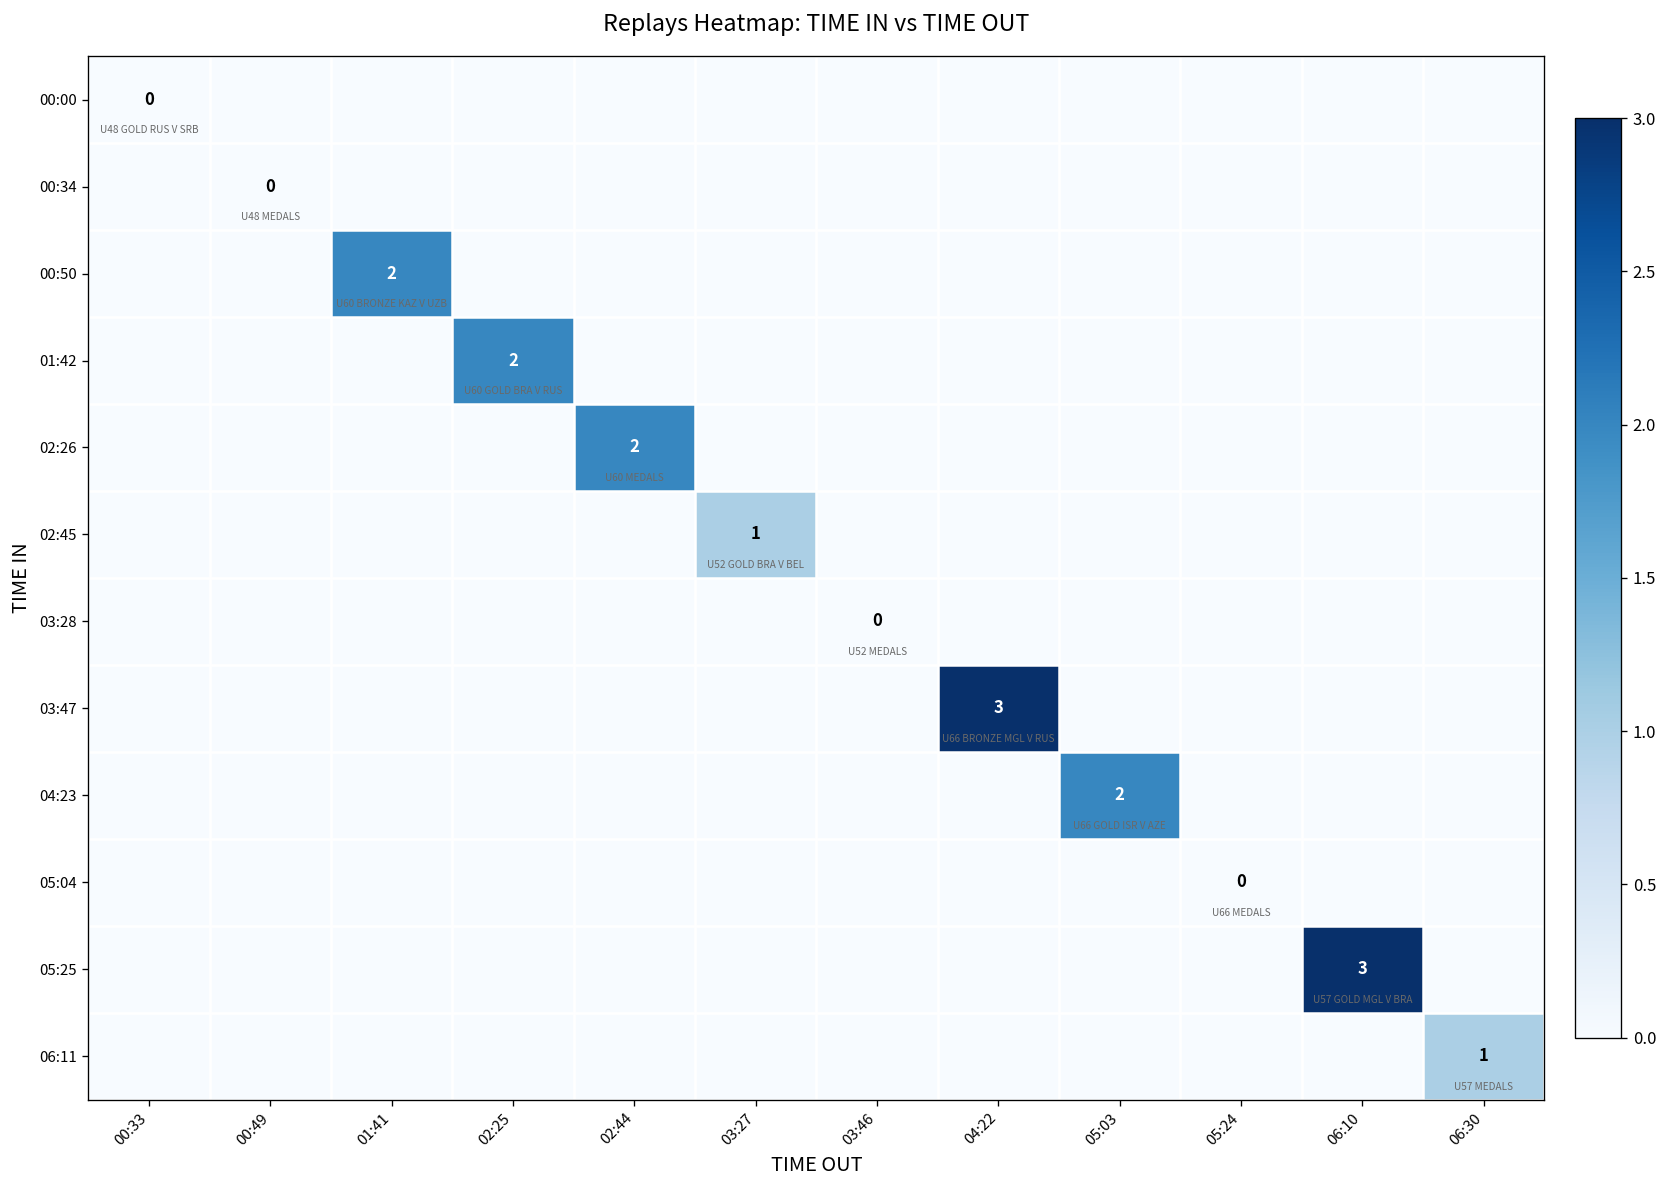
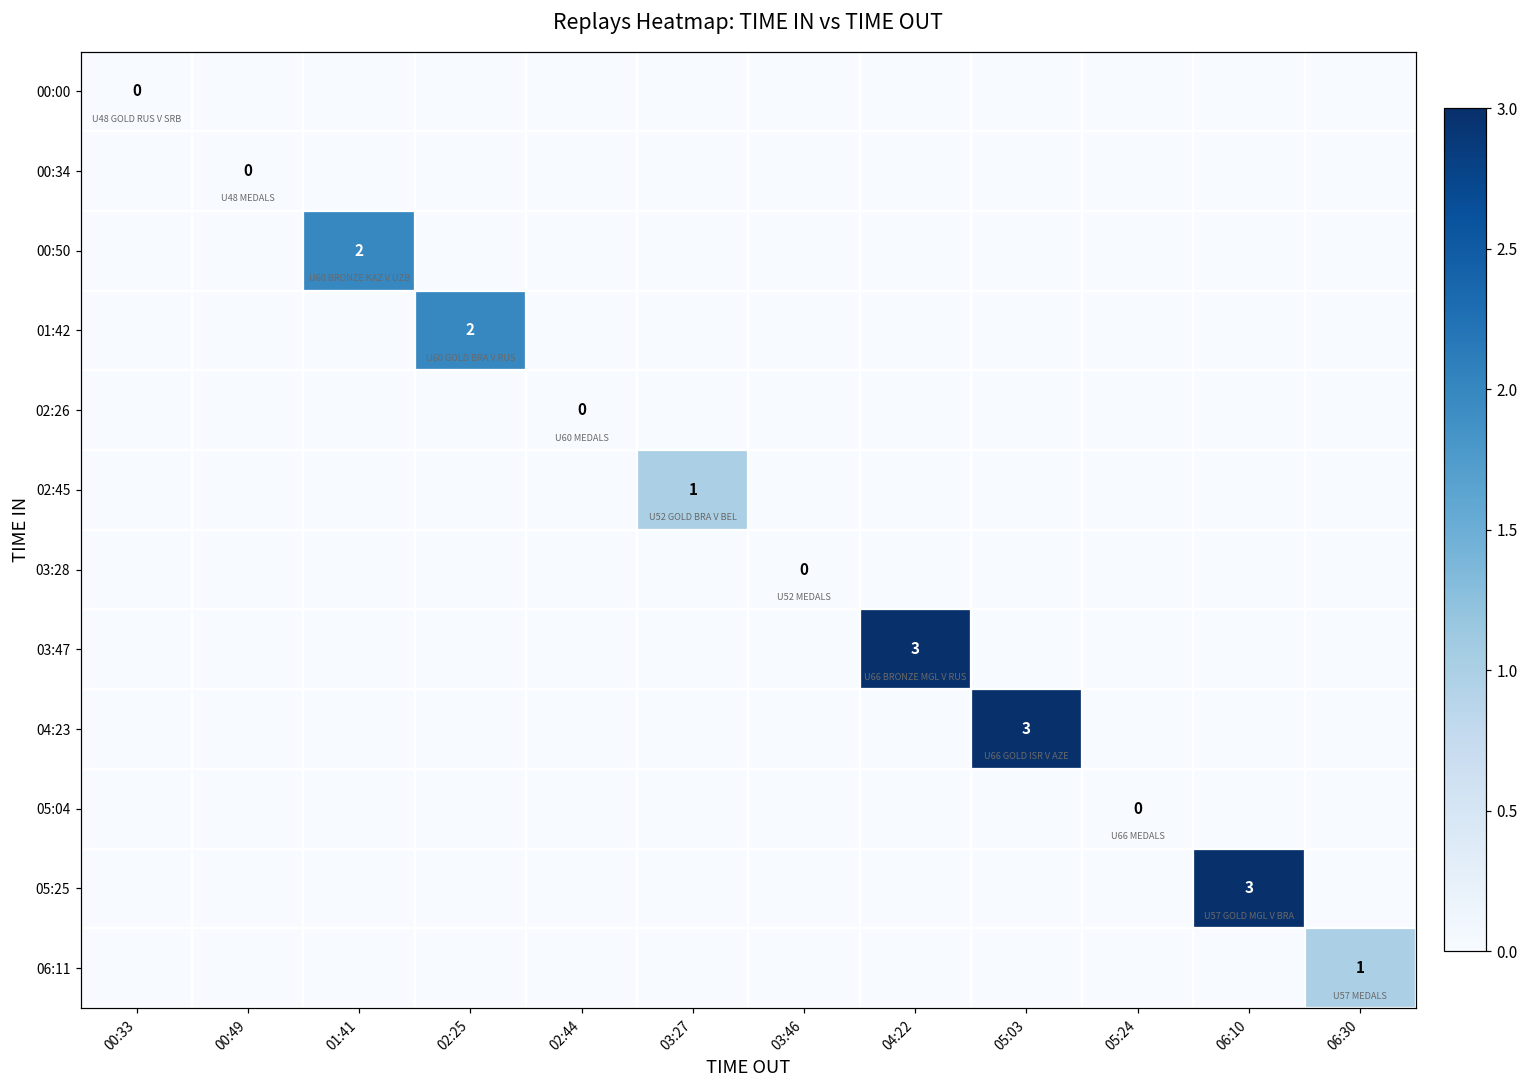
  {
    "02:26": {
-     "02:44": 2
+     "02:44": 0
    },
    "04:23": {
-     "05:03": 2
+     "05:03": 3
    }
  }
